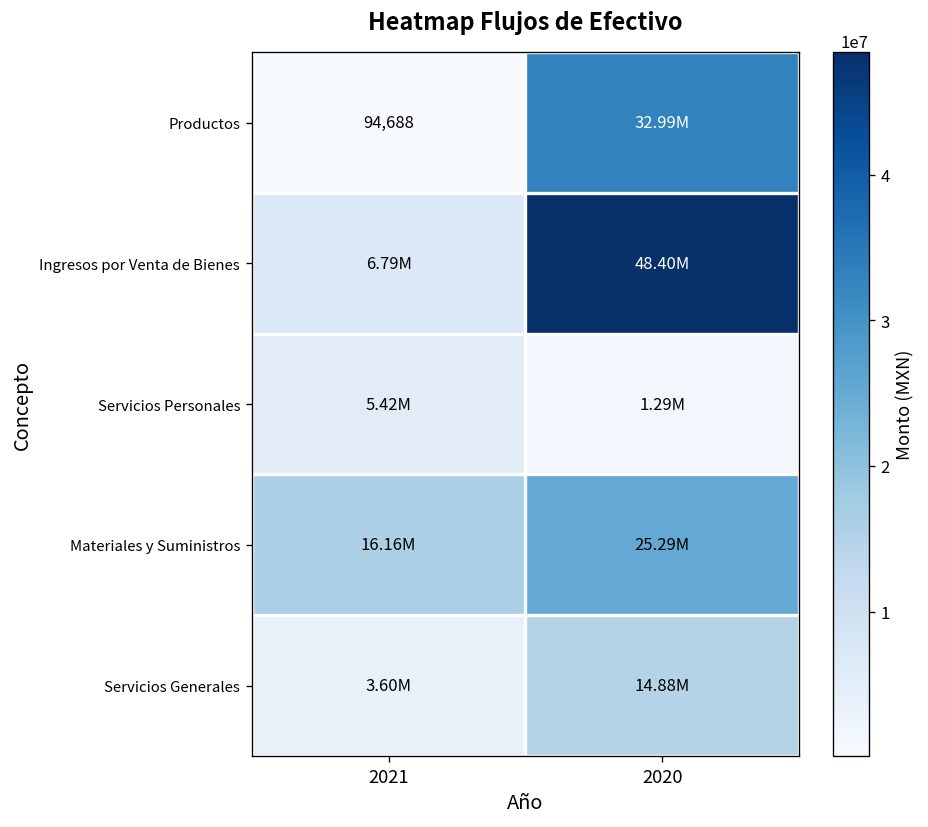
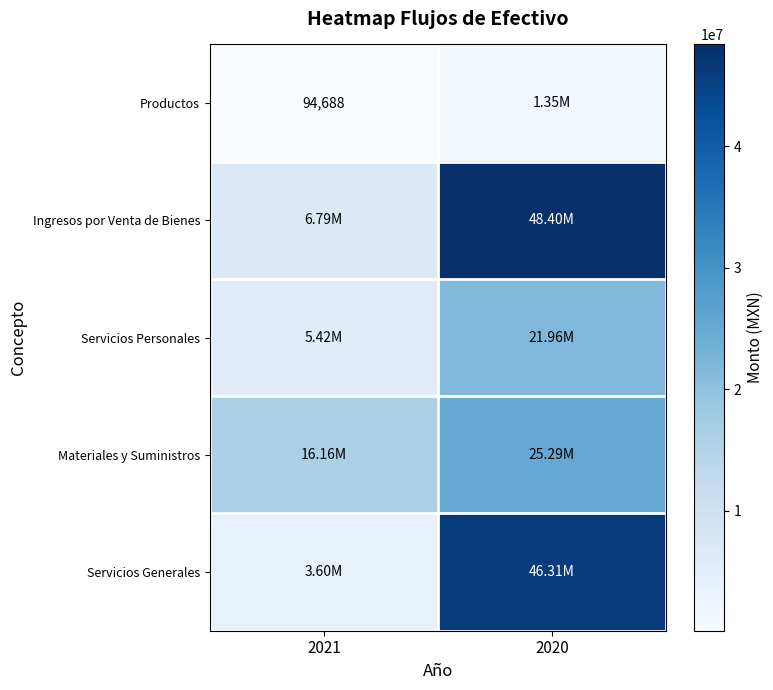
  {
    "Productos": {
      "2021": "94,688",
-     "2020": "32.99M"
+     "2020": "1.35M"
    },
    "Ingresos por Venta de Bienes": {
      "2021": "6.79M",
      "2020": "48.40M"
    },
    "Servicios Personales": {
      "2021": "5.42M",
-     "2020": "1.29M"
+     "2020": "21.96M"
    },
    "Materiales y Suministros": {
      "2021": "16.16M",
      "2020": "25.29M"
    },
    "Servicios Generales": {
      "2021": "3.60M",
-     "2020": "14.88M"
+     "2020": "46.31M"
    }
  }
